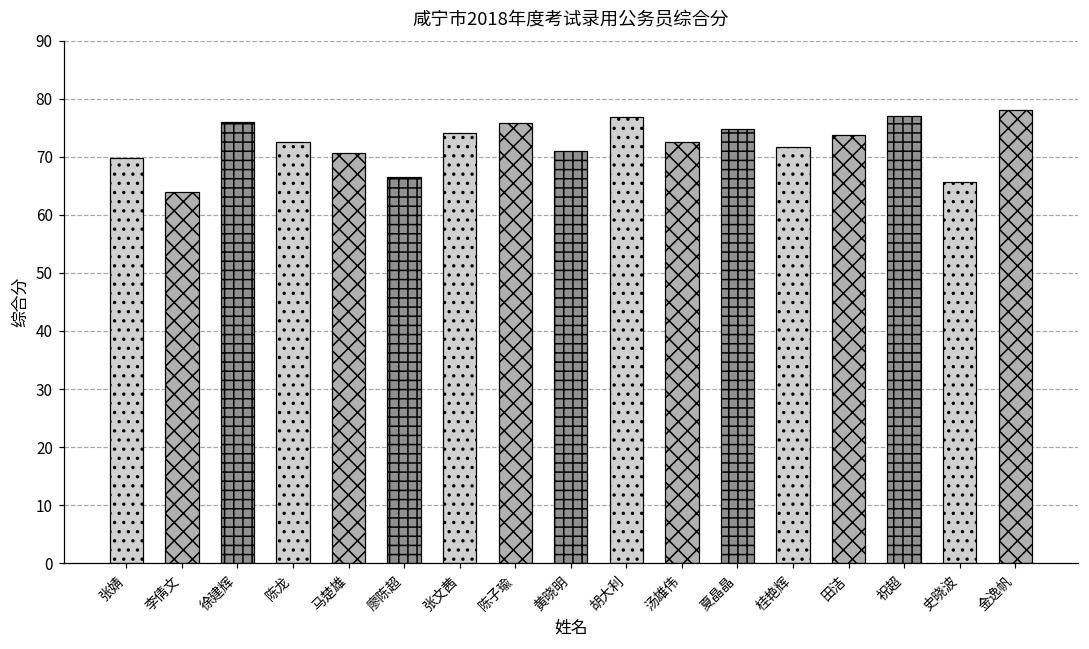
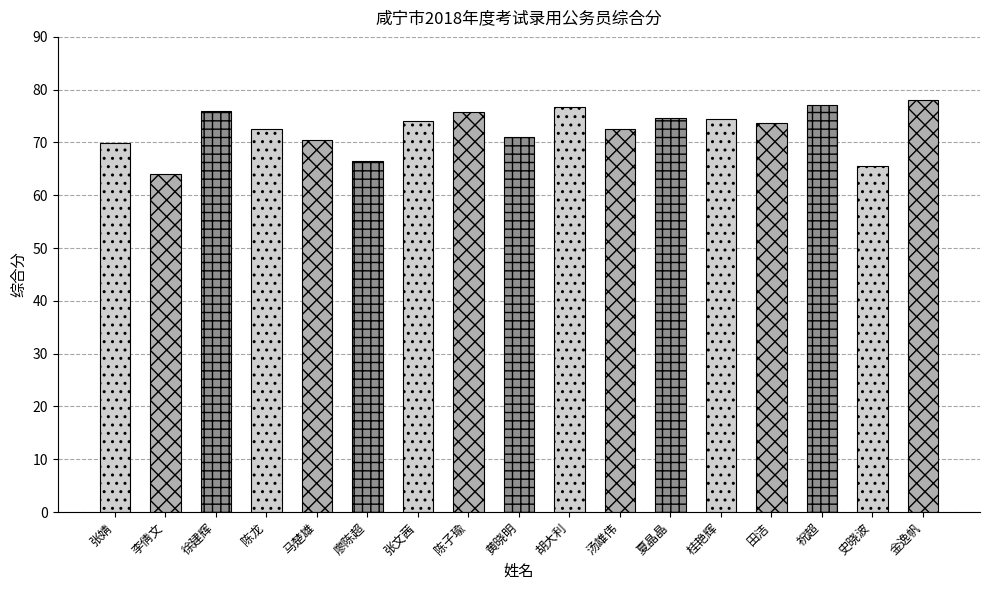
  {
    "张婧": 70,
    "李倩文": 64,
    "徐建辉": 76,
    "陈龙": 73,
    "马楚雄": 71,
    "廖陈超": 66,
    "张文茜": 74,
    "陈子瑜": 76,
    "黄晓明": 71,
    "胡大利": 77,
    "汤雄伟": 73,
    "夏晶晶": 75,
-   "桂艳辉": 72,
+   "桂艳辉": 74,
    "田洁": 74,
    "祝超": 77,
    "史晓波": 66,
    "金逸帆": 78
  }
